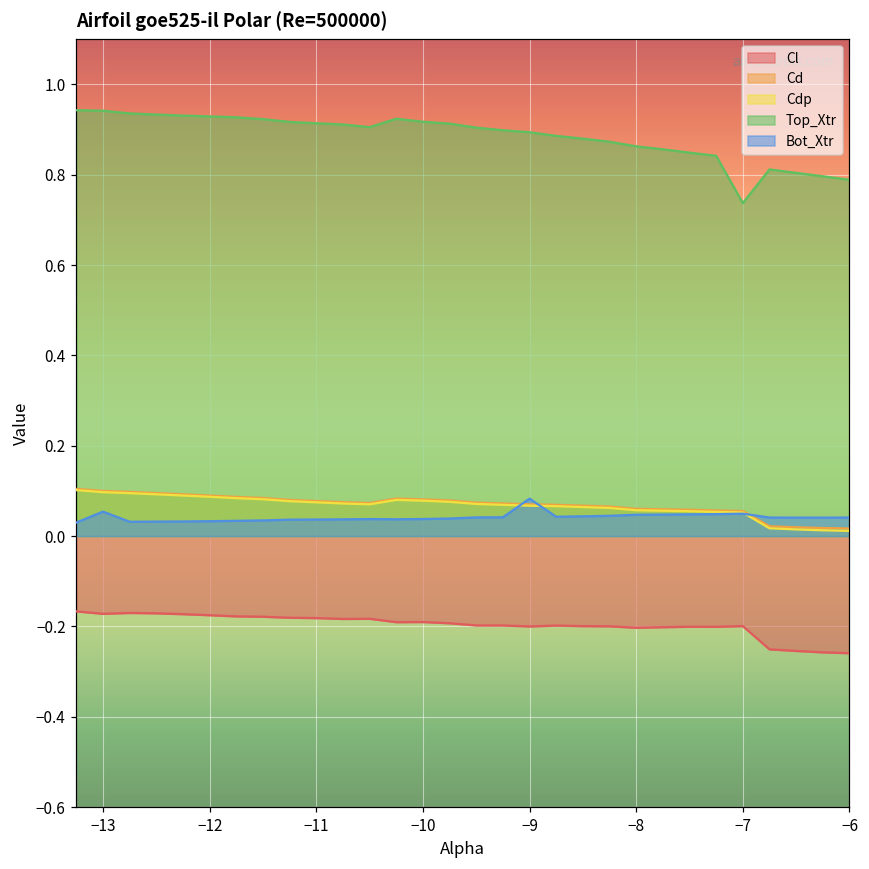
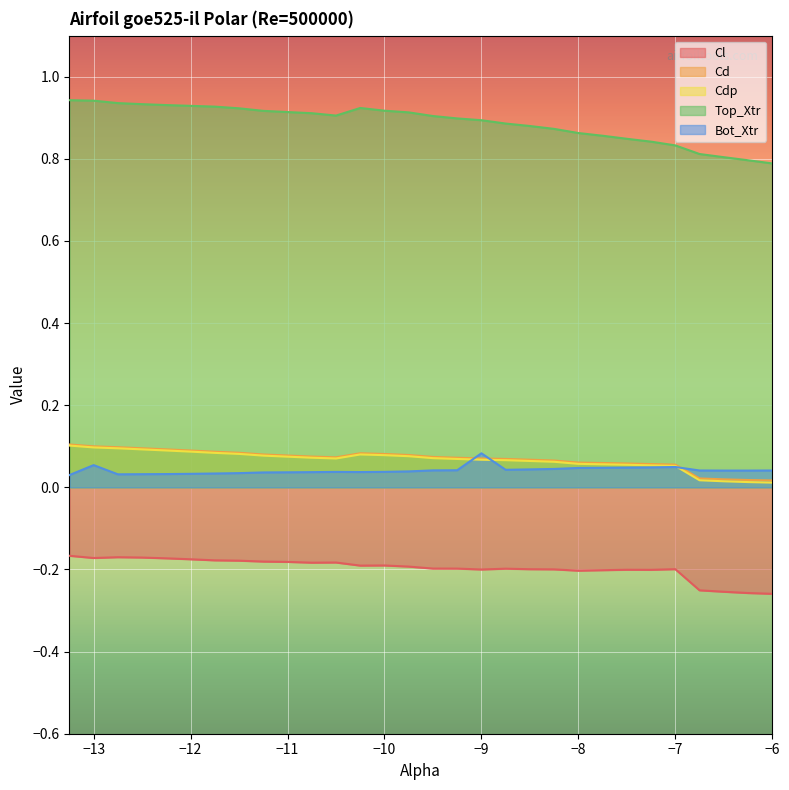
  {
    "Top_Xtr": {
      "−13": 0.94,
      "−12": 0.93,
      "−11": 0.91,
      "−10": 0.92,
      "−9": 0.89,
      "−8": 0.86,
-     "−7": 0.74,
+     "−7": 0.83,
      "−6": 0.79
    },
    "Bot_Xtr": {
      "−13": 0.05,
      "−12": 0.03,
      "−11": 0.04,
      "−10": 0.04,
      "−9": 0.08,
      "−8": 0.05,
      "−6": 0.04
    }
  }
